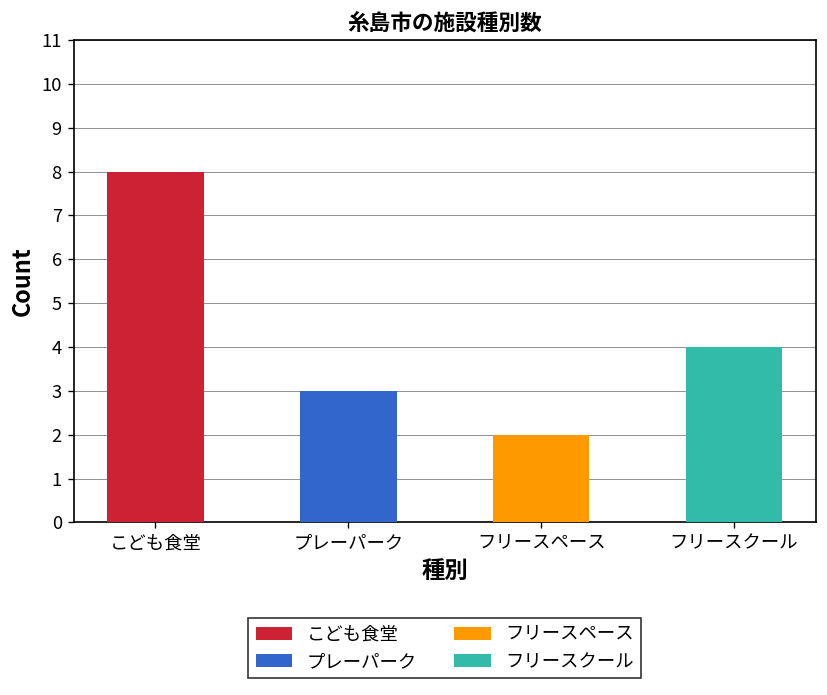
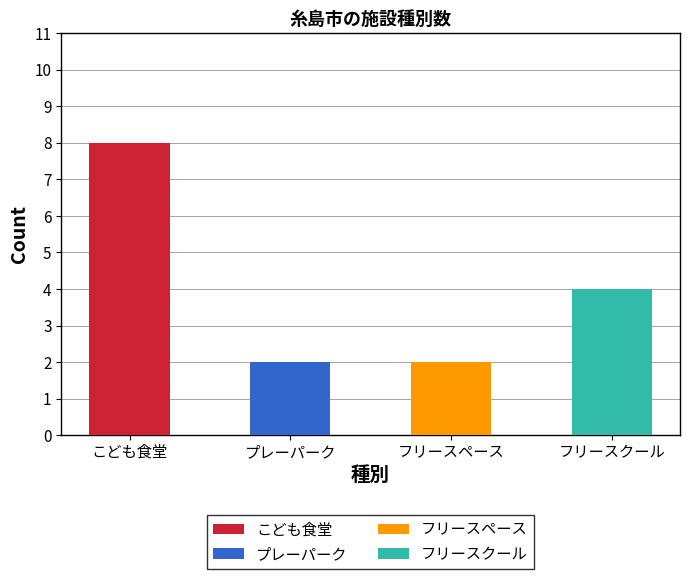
  {
    "こども食堂": 8,
-   "プレーパーク": 3,
+   "プレーパーク": 2,
    "フリースペース": 2,
    "フリースクール": 4
  }
